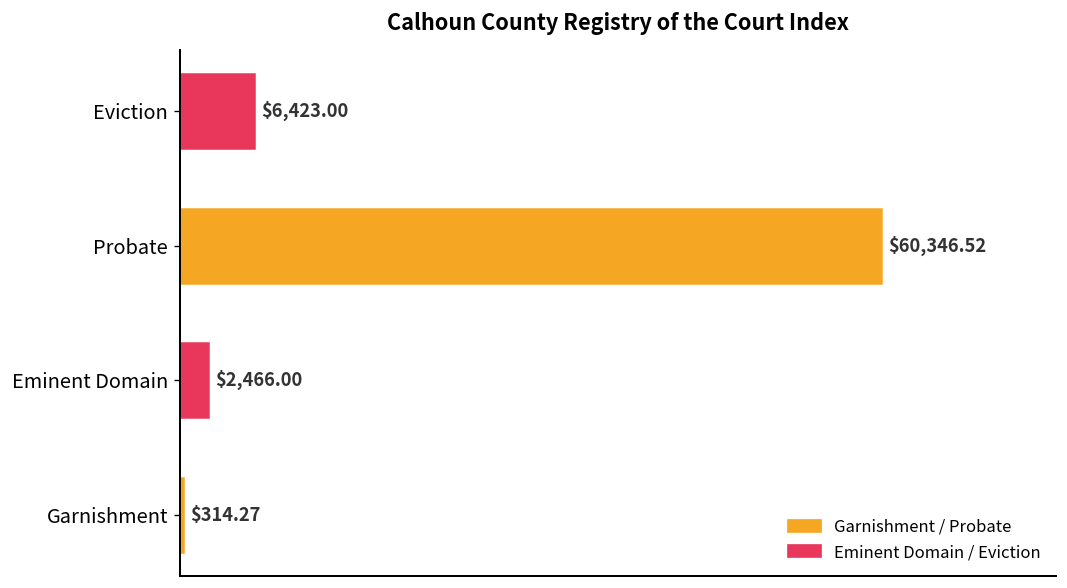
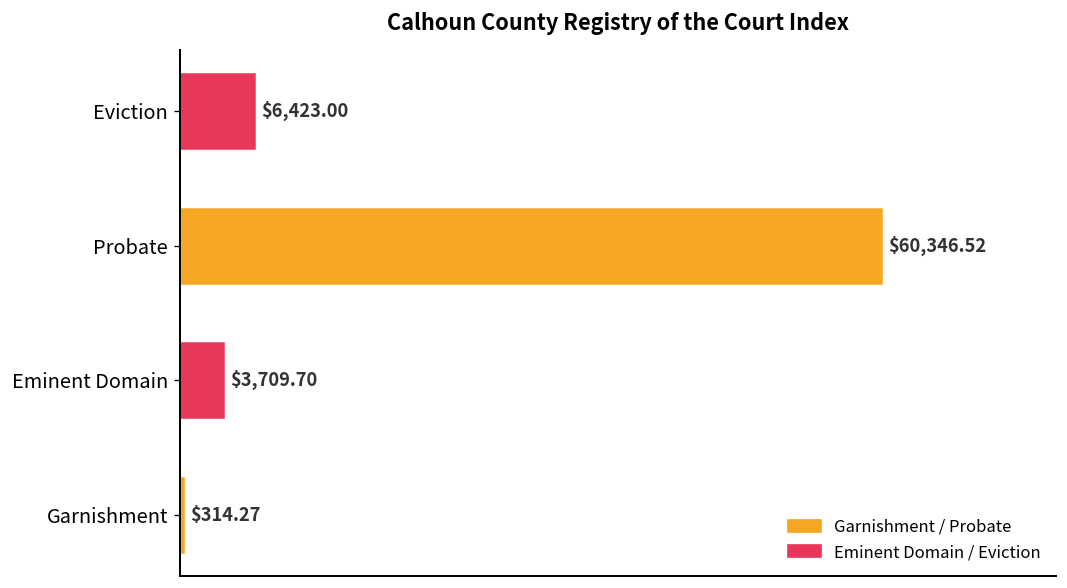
  {
    "Eviction": "$6,423.00",
    "Probate": "$60,346.52",
-   "Eminent Domain": "$2,466.00",
+   "Eminent Domain": "$3,709.70",
    "Garnishment": "$314.27"
  }
